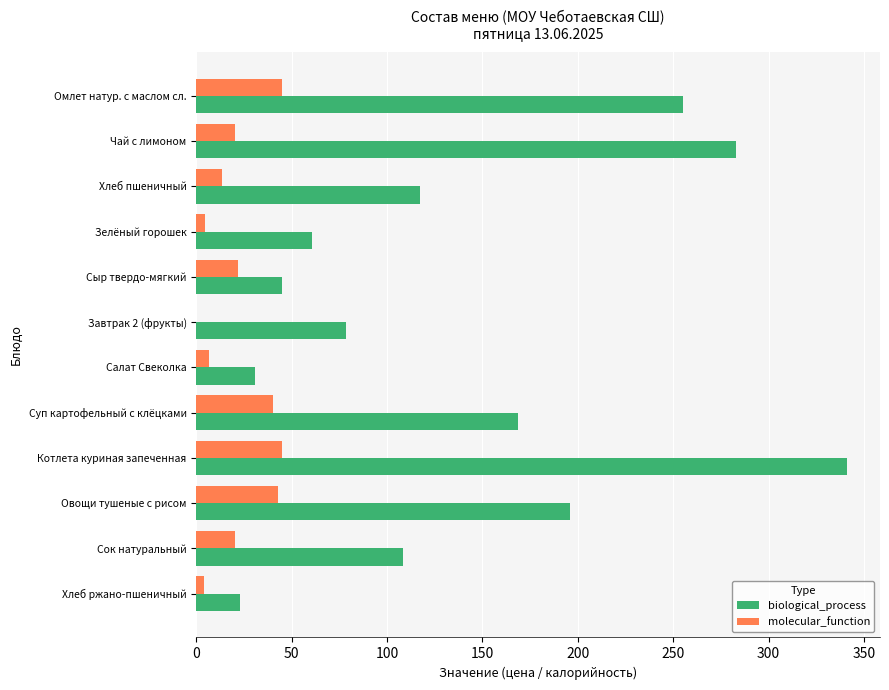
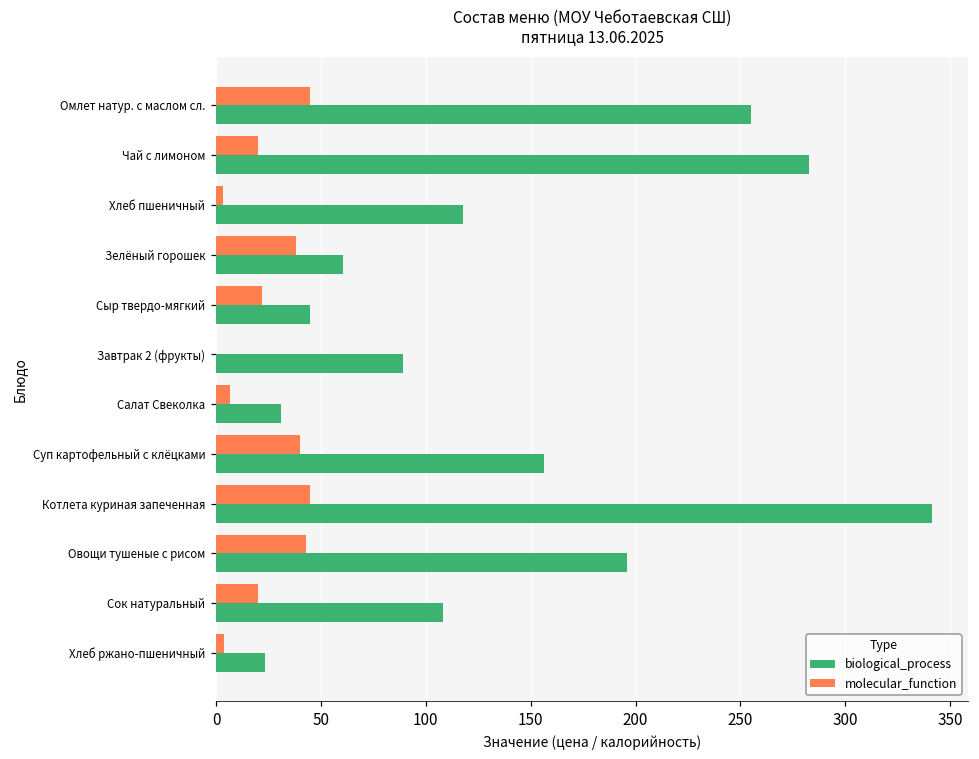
  {
    "biological_process": {
      "Омлет натур. с маслом сл.": 255,
      "Чай с лимоном": 283,
      "Хлеб пшеничный": 118,
      "Зелёный горошек": 61,
      "Сыр твердо-мягкий": 45,
-     "Завтрак 2 (фрукты)": 79,
+     "Завтрак 2 (фрукты)": 89,
      "Салат Свеколка": 31,
-     "Суп картофельный с клёцками": 169,
+     "Суп картофельный с клёцками": 156,
      "Котлета куриная запеченная": 341,
      "Овощи тушеные с рисом": 196,
      "Сок натуральный": 108,
      "Хлеб ржано-пшеничный": 23
    },
    "molecular_function": {
      "Омлет натур. с маслом сл.": 45,
      "Чай с лимоном": 20,
-     "Хлеб пшеничный": 14,
-     "Зелёный горошек": 5,
+     "Хлеб пшеничный": 3,
+     "Зелёный горошек": 38,
      "Сыр твердо-мягкий": 22,
      "Завтрак 2 (фрукты)": 0,
      "Салат Свеколка": 7,
      "Суп картофельный с клёцками": 40,
      "Котлета куриная запеченная": 45,
      "Овощи тушеные с рисом": 43,
      "Сок натуральный": 20,
      "Хлеб ржано-пшеничный": 4
    }
  }
